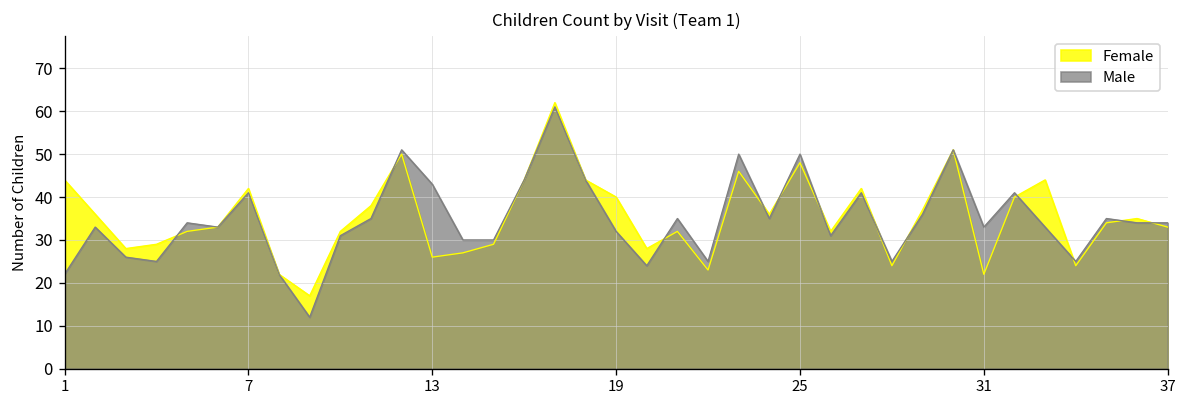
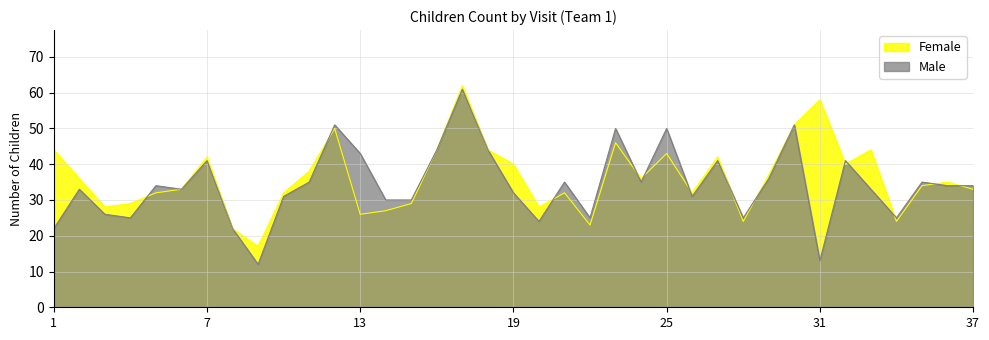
  {
    "Female": {
      "1": 44,
      "7": 42,
      "13": 26,
      "19": 40,
-     "25": 48,
-     "31": 22,
+     "25": 43,
+     "31": 58,
      "37": 33
    },
    "Male": {
      "1": 22,
      "7": 41,
      "13": 43,
      "19": 32,
      "25": 50,
-     "31": 33,
+     "31": 13,
      "37": 34
    }
  }
